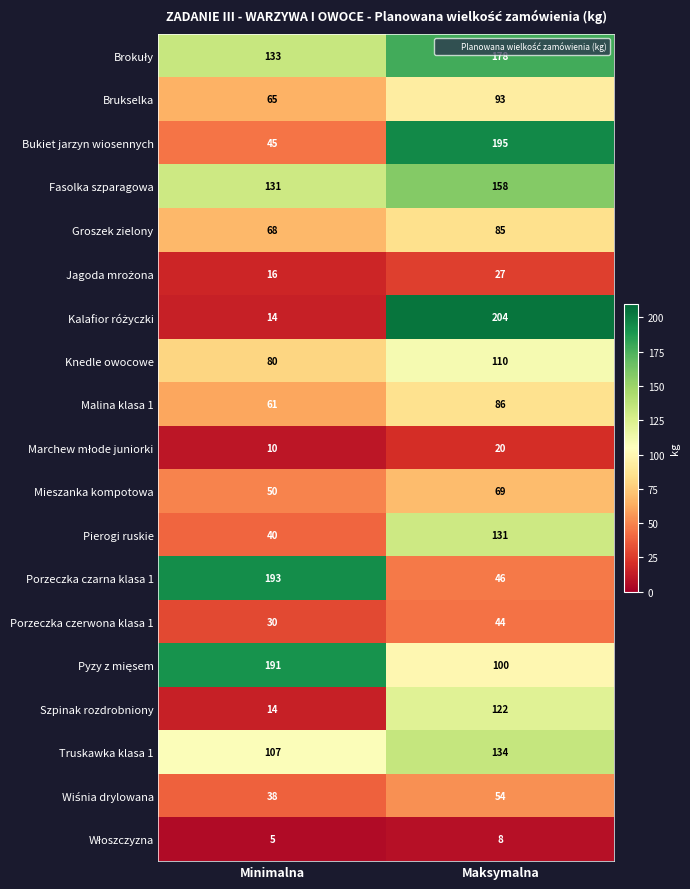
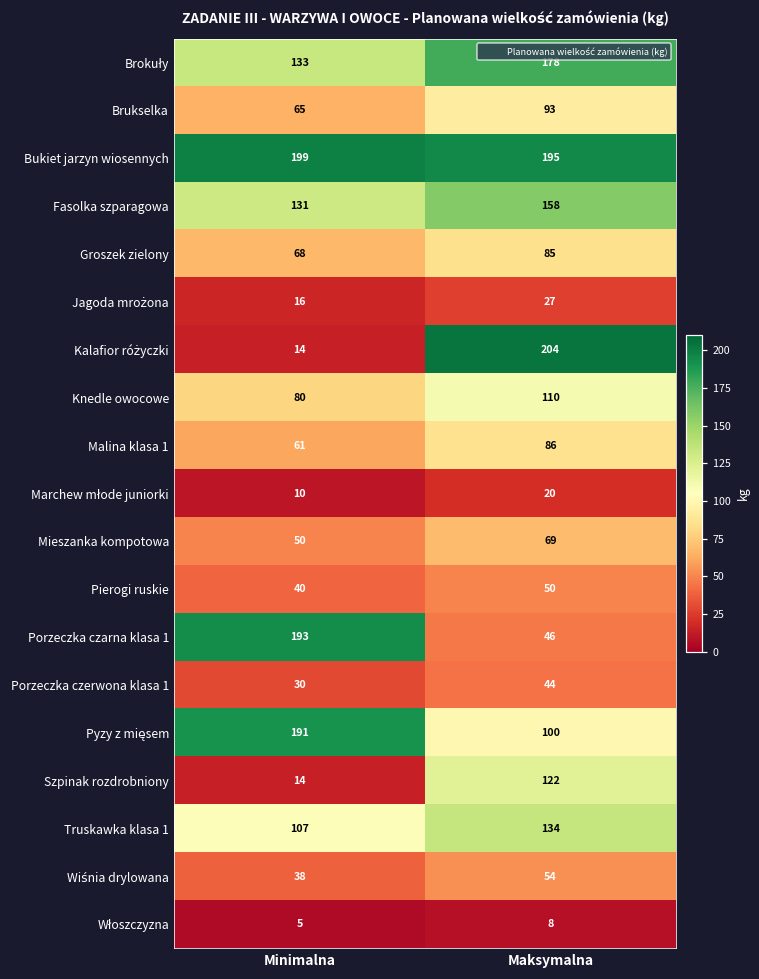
  {
    "Brokuły": {
      "Minimalna": 133
    },
    "Brukselka": {
      "Minimalna": 65,
      "Maksymalna": 93
    },
    "Bukiet jarzyn wiosennych": {
-     "Minimalna": 45,
+     "Minimalna": 199,
      "Maksymalna": 195
    },
    "Fasolka szparagowa": {
      "Minimalna": 131,
      "Maksymalna": 158
    },
    "Groszek zielony": {
      "Minimalna": 68,
      "Maksymalna": 85
    },
    "Jagoda mrożona": {
      "Minimalna": 16,
      "Maksymalna": 27
    },
    "Kalafior różyczki": {
      "Minimalna": 14,
      "Maksymalna": 204
    },
    "Knedle owocowe": {
      "Minimalna": 80,
      "Maksymalna": 110
    },
    "Malina klasa 1": {
      "Minimalna": 61,
      "Maksymalna": 86
    },
    "Marchew młode juniorki": {
      "Minimalna": 10,
      "Maksymalna": 20
    },
    "Mieszanka kompotowa": {
      "Minimalna": 50,
      "Maksymalna": 69
    },
    "Pierogi ruskie": {
      "Minimalna": 40,
-     "Maksymalna": 131
+     "Maksymalna": 50
    },
    "Porzeczka czarna klasa 1": {
      "Minimalna": 193,
      "Maksymalna": 46
    },
    "Porzeczka czerwona klasa 1": {
      "Minimalna": 30,
      "Maksymalna": 44
    },
    "Pyzy z mięsem": {
      "Minimalna": 191,
      "Maksymalna": 100
    },
    "Szpinak rozdrobniony": {
      "Minimalna": 14,
      "Maksymalna": 122
    },
    "Truskawka klasa 1": {
      "Minimalna": 107,
      "Maksymalna": 134
    },
    "Wiśnia drylowana": {
      "Minimalna": 38,
      "Maksymalna": 54
    },
    "Włoszczyzna": {
      "Minimalna": 5,
      "Maksymalna": 8
    }
  }
